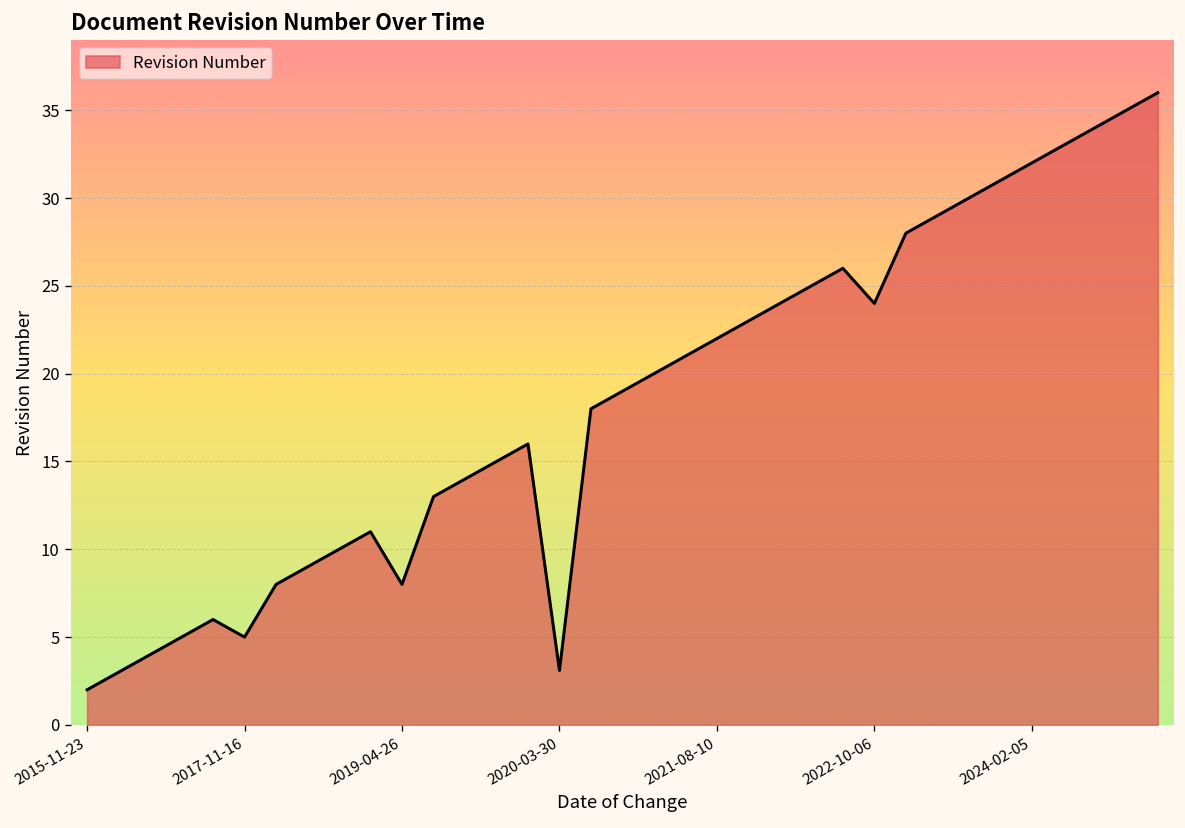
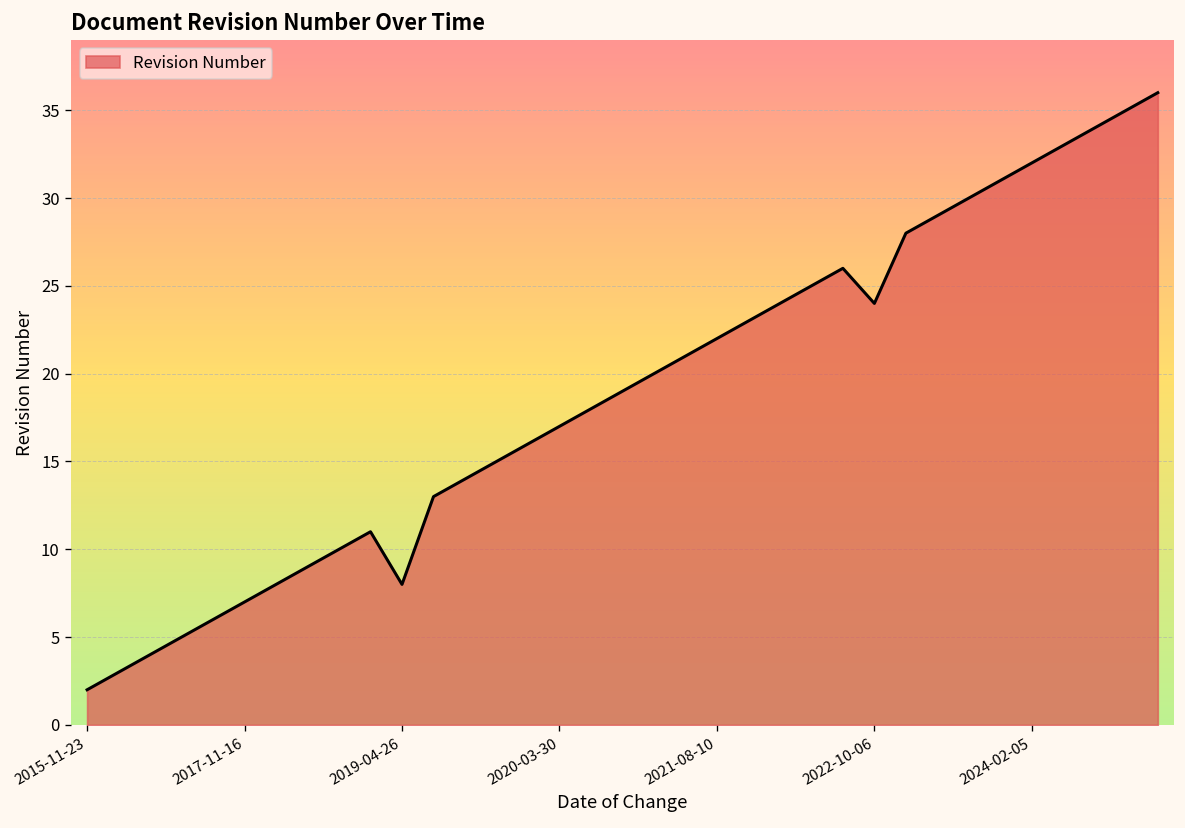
  {
    "2015-11-23": 2.0,
-   "2017-11-16": 5,
+   "2017-11-16": 7,
    "2019-04-26": 8.0,
-   "2020-03-30": 3.1,
+   "2020-03-30": 17.0,
    "2021-08-10": 22.0,
    "2022-10-06": 24.0,
    "2024-02-05": 32.0
  }
